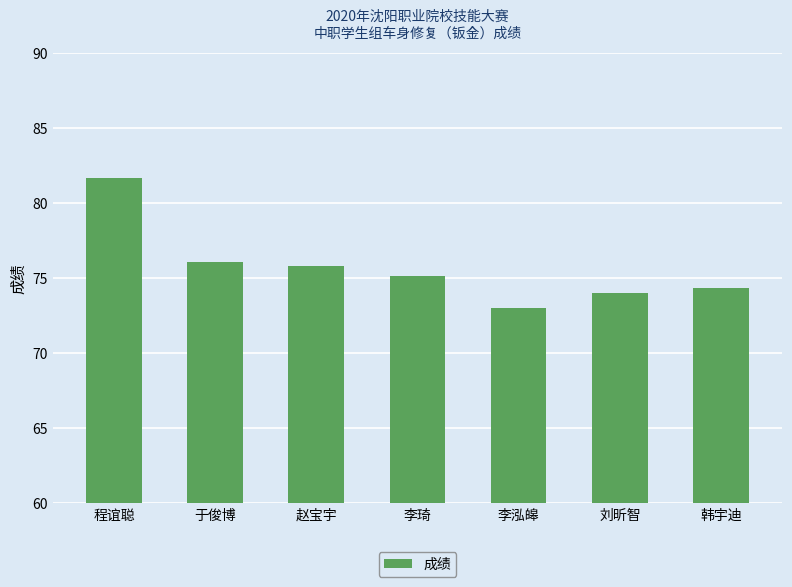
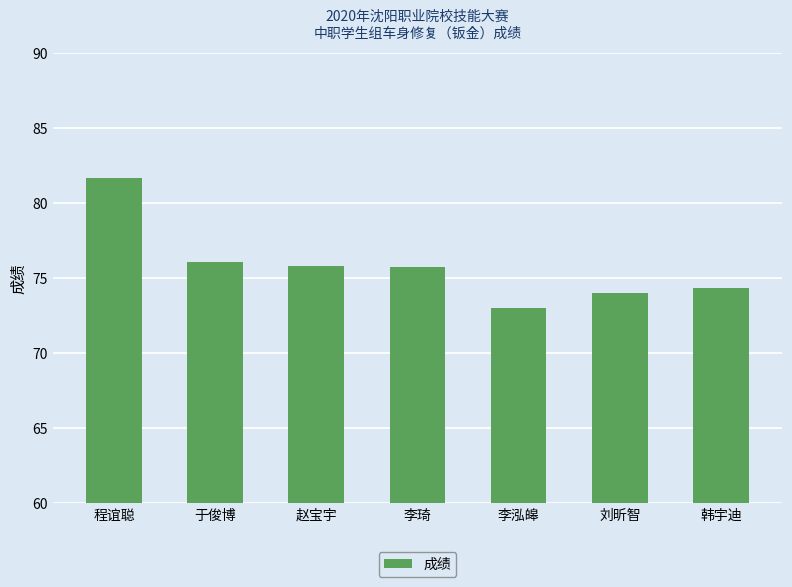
  {
    "程谊聪": 81.7,
    "于俊博": 76.1,
    "赵宝宇": 75.8,
-   "李琦": 75.2,
+   "李琦": 75.8,
    "李泓皞": 73.0,
    "刘昕智": 74.0,
    "韩宇迪": 74.3
  }
